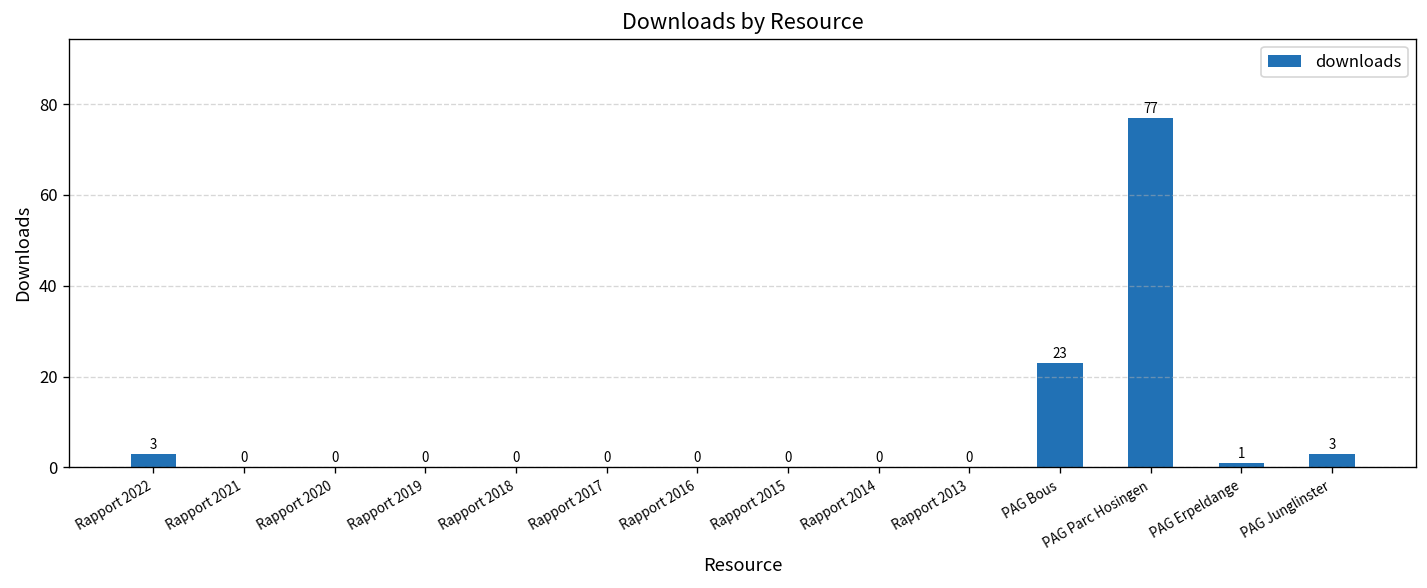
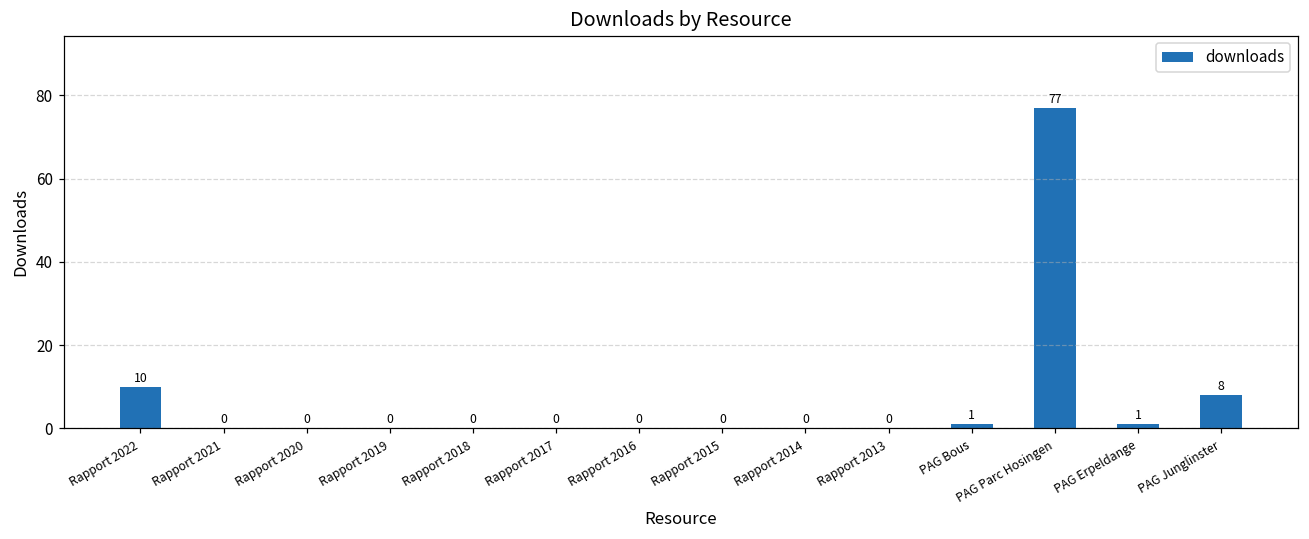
  {
-   "Rapport 2022": 3,
+   "Rapport 2022": 10,
    "Rapport 2021": 0,
    "Rapport 2020": 0,
    "Rapport 2019": 0,
    "Rapport 2018": 0,
    "Rapport 2017": 0,
    "Rapport 2016": 0,
    "Rapport 2015": 0,
    "Rapport 2014": 0,
    "Rapport 2013": 0,
-   "PAG Bous": 23,
+   "PAG Bous": 1,
    "PAG Parc Hosingen": 77,
    "PAG Erpeldange": 1,
-   "PAG Junglinster": 3
+   "PAG Junglinster": 8
  }
